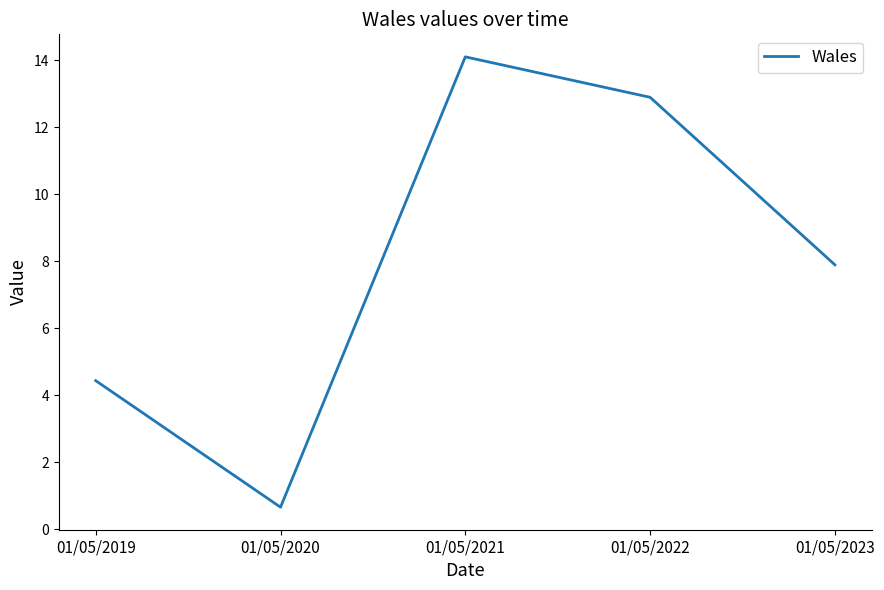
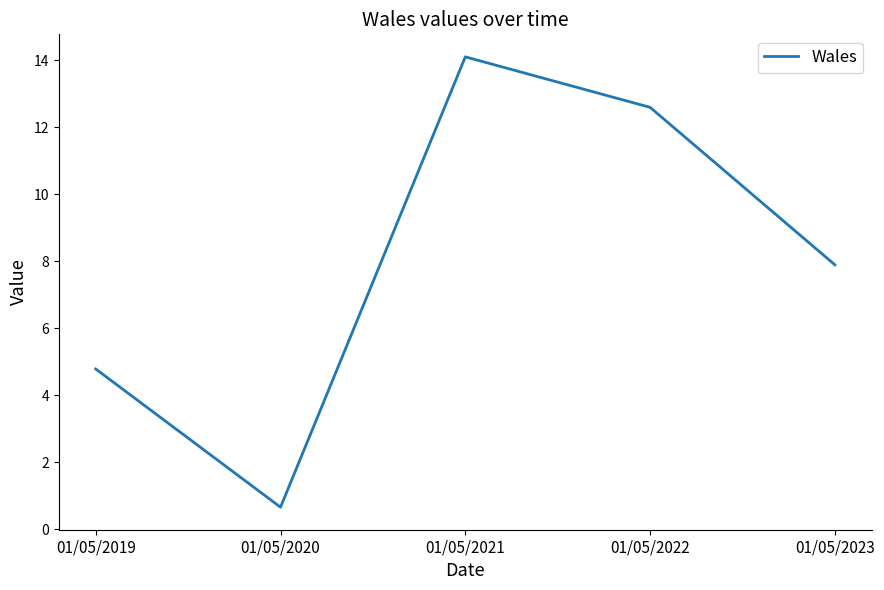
  {
-   "01/05/2019": 4.4,
+   "01/05/2019": 4.8,
    "01/05/2020": 0.7,
    "01/05/2021": 14.1,
-   "01/05/2022": 12.9,
+   "01/05/2022": 12.6,
    "01/05/2023": 7.9
  }
